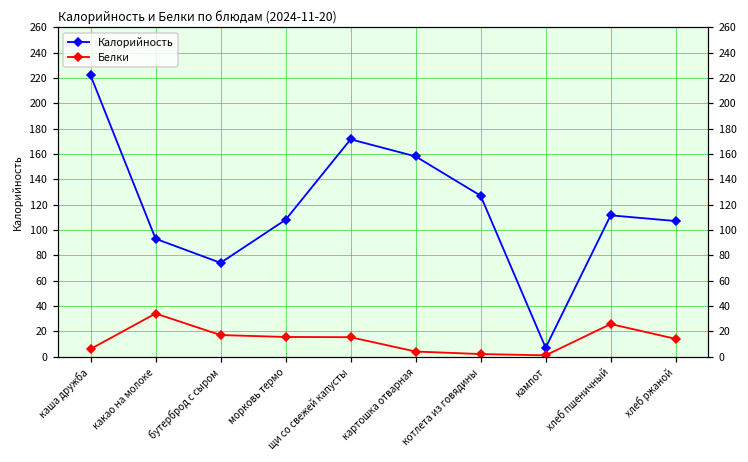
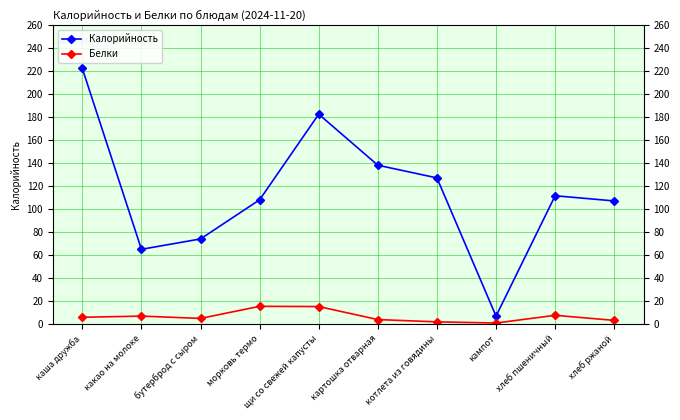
  {
    "Калорийность": {
      "каша дружба": 222,
-     "какао на молоке": 93,
+     "какао на молоке": 65,
      "бутерброд с сыром": 74,
      "морковь термо": 108,
-     "щи со свежей капусты": 172,
-     "картошка отварная": 158,
+     "щи со свежей капусты": 182,
+     "картошка отварная": 138,
      "котлета из говядины": 127,
      "кампот": 7,
      "хлеб пшеничный": 112,
      "хлеб ржаной": 107
    },
    "Белки": {
      "каша дружба": 6,
-     "какао на молоке": 34,
-     "бутерброд с сыром": 17,
+     "какао на молоке": 7,
+     "бутерброд с сыром": 5,
      "морковь термо": 16,
      "щи со свежей капусты": 15,
      "картошка отварная": 4,
      "котлета из говядины": 2,
      "кампот": 1,
-     "хлеб пшеничный": 26,
-     "хлеб ржаной": 14
+     "хлеб пшеничный": 8,
+     "хлеб ржаной": 3
    }
  }
